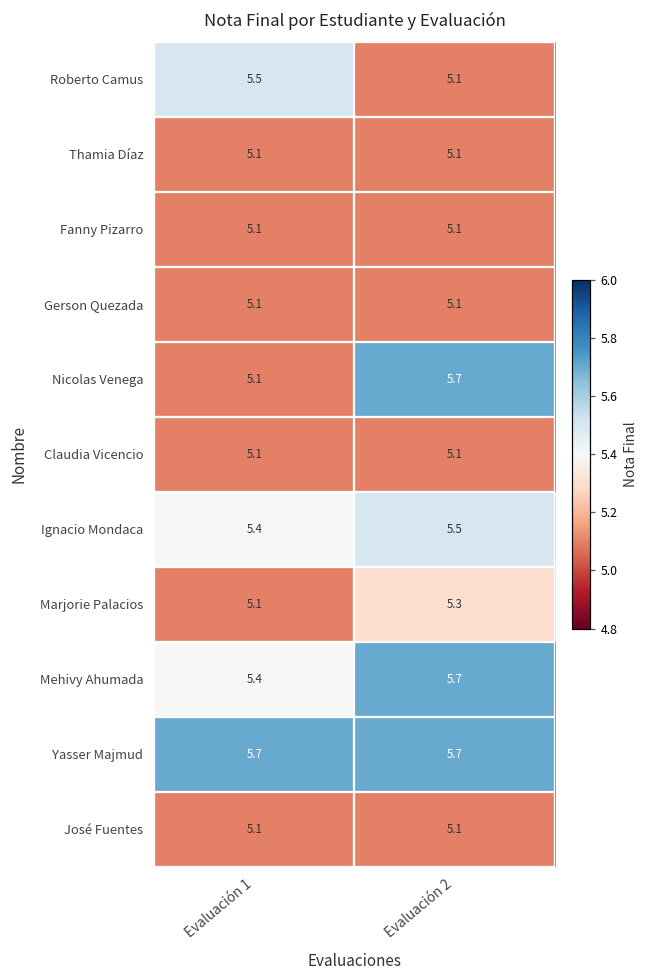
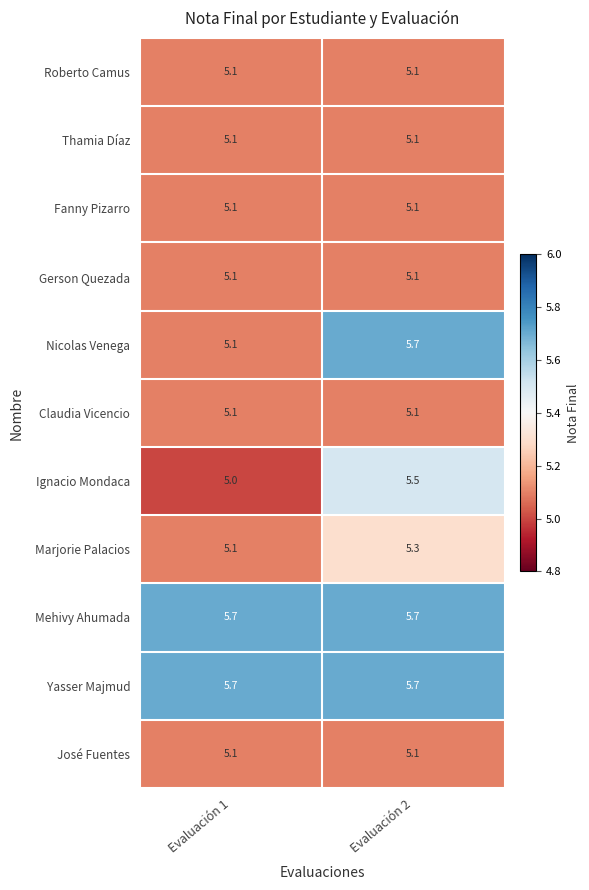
  {
    "Roberto Camus": {
-     "Evaluación 1": 5.5,
+     "Evaluación 1": 5.1,
      "Evaluación 2": 5.1
    },
    "Thamia Díaz": {
      "Evaluación 1": 5.1,
      "Evaluación 2": 5.1
    },
    "Fanny Pizarro": {
      "Evaluación 1": 5.1,
      "Evaluación 2": 5.1
    },
    "Gerson Quezada": {
      "Evaluación 1": 5.1,
      "Evaluación 2": 5.1
    },
    "Nicolas Venega": {
      "Evaluación 1": 5.1,
      "Evaluación 2": 5.7
    },
    "Claudia Vicencio": {
      "Evaluación 1": 5.1,
      "Evaluación 2": 5.1
    },
    "Ignacio Mondaca": {
-     "Evaluación 1": 5.4,
+     "Evaluación 1": 5.0,
      "Evaluación 2": 5.5
    },
    "Marjorie Palacios": {
      "Evaluación 1": 5.1,
      "Evaluación 2": 5.3
    },
    "Mehivy Ahumada": {
-     "Evaluación 1": 5.4,
+     "Evaluación 1": 5.7,
      "Evaluación 2": 5.7
    },
    "Yasser Majmud": {
      "Evaluación 1": 5.7,
      "Evaluación 2": 5.7
    },
    "José Fuentes": {
      "Evaluación 1": 5.1,
      "Evaluación 2": 5.1
    }
  }
